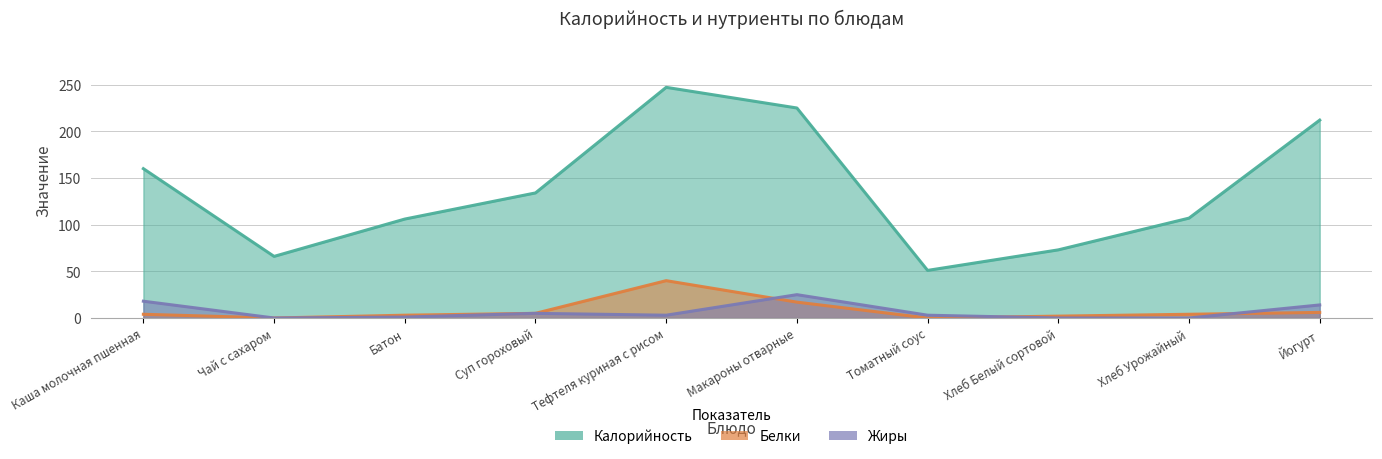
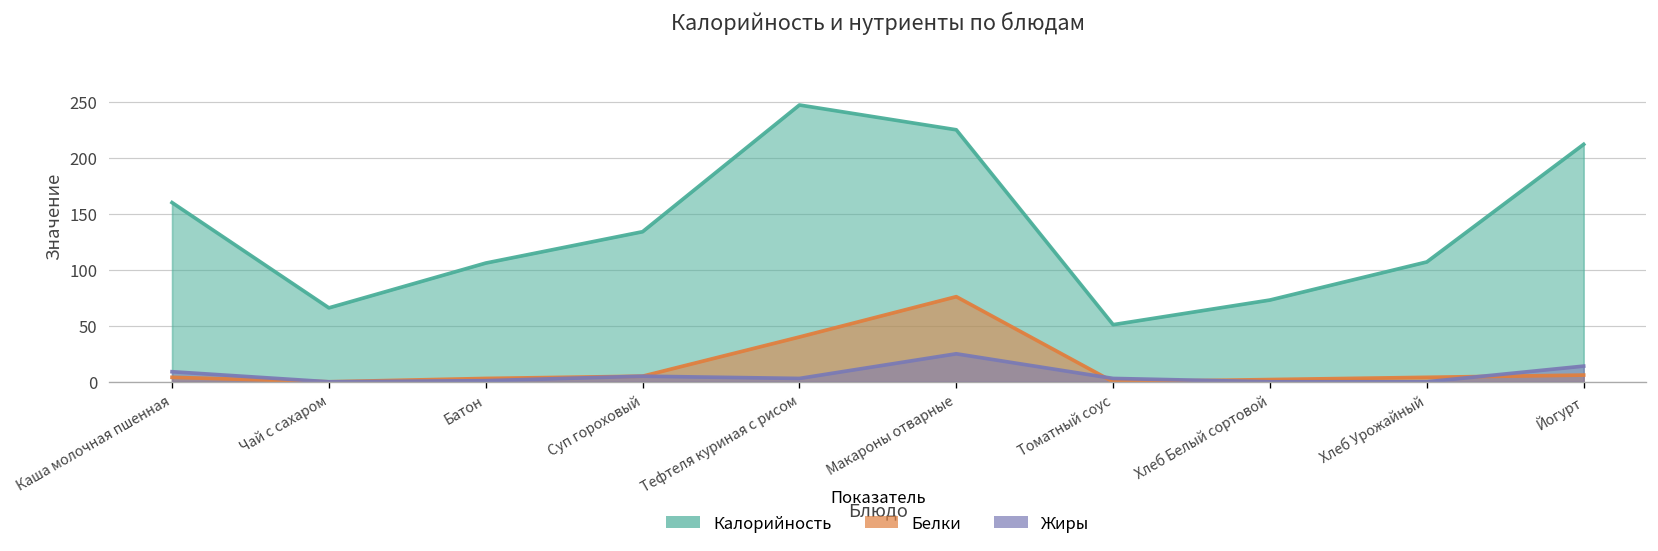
  {
    "Калорийность": {
      "Каша молочная пшенная": 160,
      "Чай с сахаром": 70,
      "Батон": 110,
      "Суп гороховый": 130,
      "Тефтеля куриная с рисом": 250,
      "Макароны отварные": 230,
      "Томатный соус": 50,
      "Хлеб Белый сортовой": 70,
      "Хлеб Урожайный": 110,
      "Йогурт": 210
    },
    "Белки": {
      "Каша молочная пшенная": 0,
      "Тефтеля куриная с рисом": 40,
-     "Макароны отварные": 20,
+     "Макароны отварные": 80,
      "Томатный соус": 0,
      "Хлеб Урожайный": 0,
      "Йогурт": 10
    },
    "Жиры": {
-     "Каша молочная пшенная": 20,
+     "Каша молочная пшенная": 10,
      "Тефтеля куриная с рисом": 0,
      "Макароны отварные": 30,
      "Томатный соус": 0,
      "Хлеб Урожайный": 0,
      "Йогурт": 10
    }
  }
